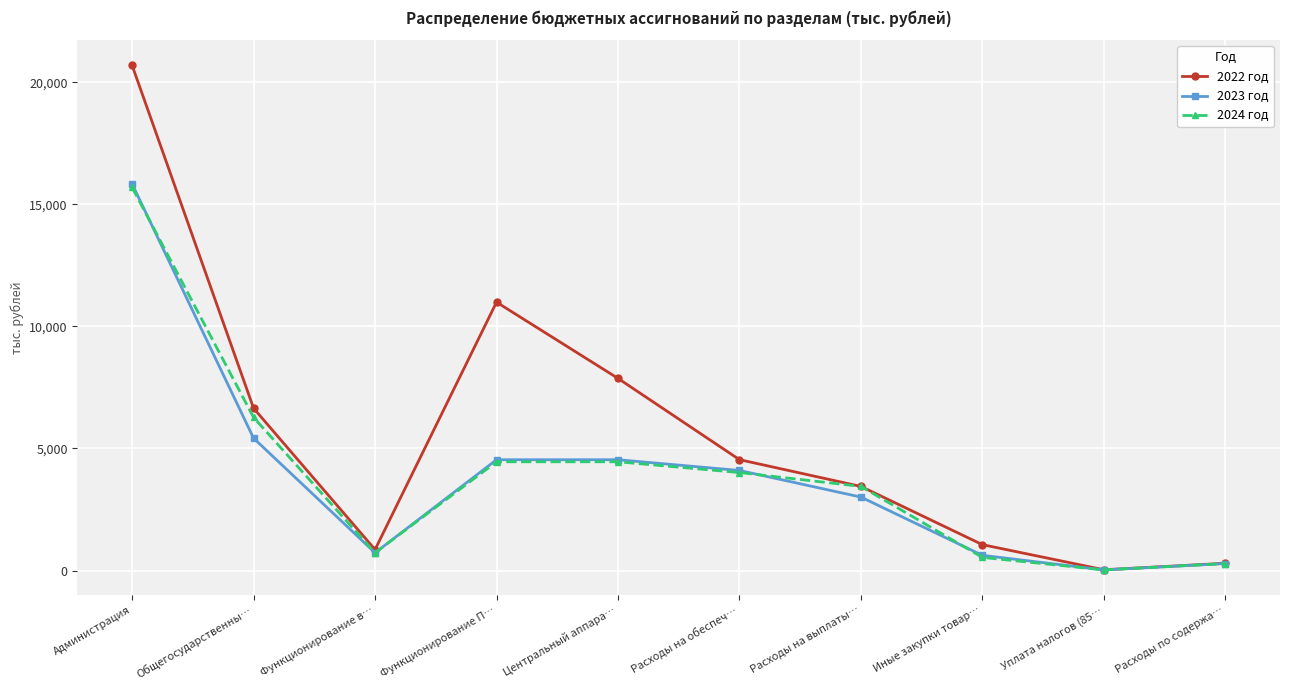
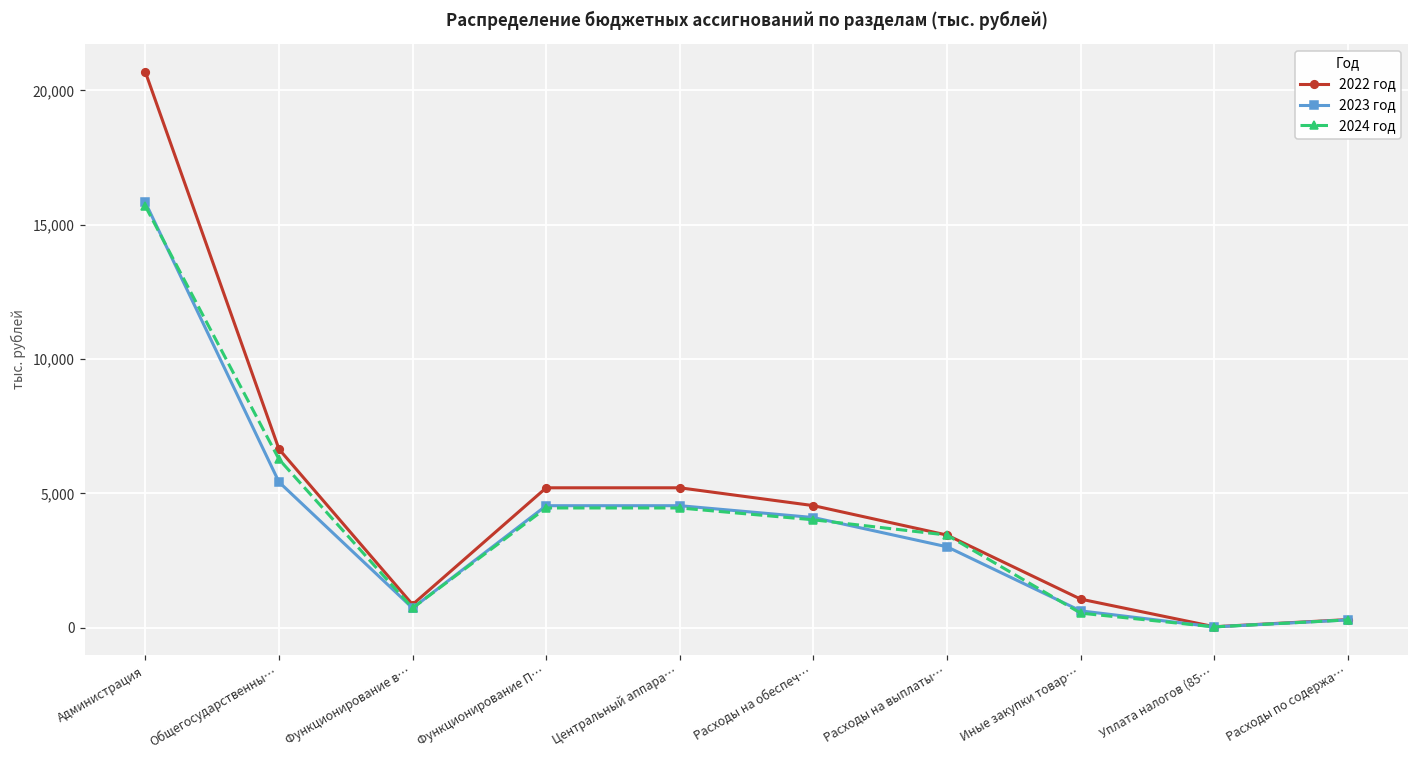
  {
    "2022 год": {
      "Администрация": "20,700",
      "Общегосударственны…": "6,600",
      "Функционирование в…": "900",
-     "Функционирование П…": "11,000",
-     "Центральный аппара…": "7,900",
+     "Функционирование П…": "5,200",
+     "Центральный аппара…": "5,200",
      "Расходы на обеспеч…": "4,500",
      "Иные закупки товар…": "1,100"
    },
    "2023 год": {
      "Администрация": "15,800",
      "Общегосударственны…": "5,400",
      "Расходы на выплаты…": "3,000"
    },
    "2024 год": {
      "Администрация": "15,700",
      "Общегосударственны…": "6,300"
    }
  }
